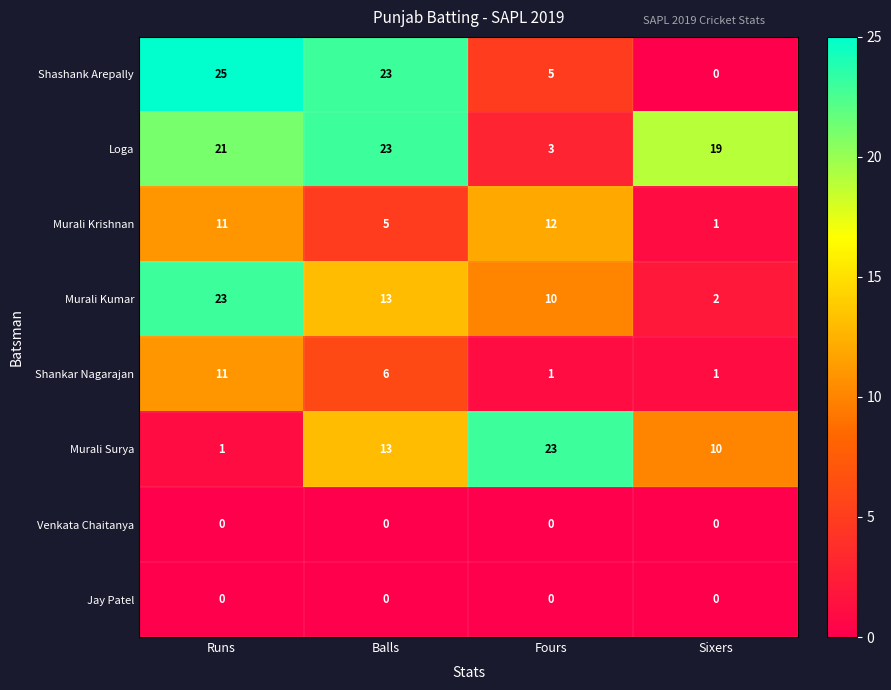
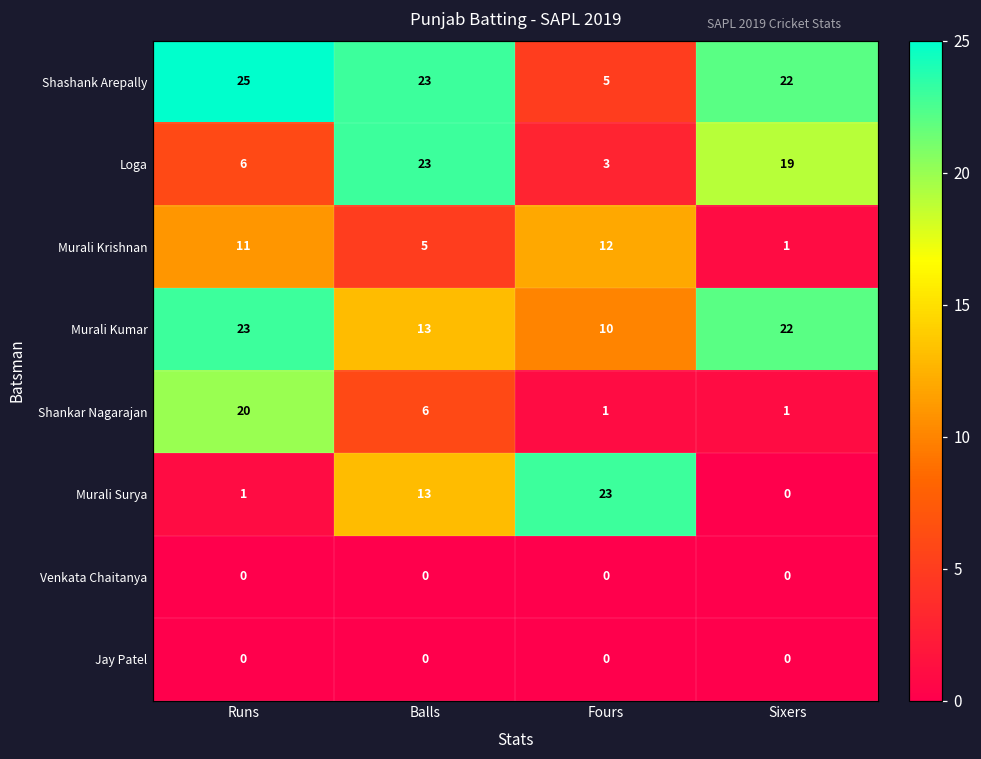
  {
    "Shashank Arepally": {
      "Runs": 25,
      "Balls": 23,
      "Fours": 5,
-     "Sixers": 0
+     "Sixers": 22
    },
    "Loga": {
-     "Runs": 21,
+     "Runs": 6,
      "Balls": 23,
      "Fours": 3,
      "Sixers": 19
    },
    "Murali Krishnan": {
      "Runs": 11,
      "Balls": 5,
      "Fours": 12,
      "Sixers": 1
    },
    "Murali Kumar": {
      "Runs": 23,
      "Balls": 13,
      "Fours": 10,
-     "Sixers": 2
+     "Sixers": 22
    },
    "Shankar Nagarajan": {
-     "Runs": 11,
+     "Runs": 20,
      "Balls": 6,
      "Fours": 1,
      "Sixers": 1
    },
    "Murali Surya": {
      "Runs": 1,
      "Balls": 13,
      "Fours": 23,
-     "Sixers": 10
+     "Sixers": 0
    },
    "Venkata Chaitanya": {
      "Runs": 0,
      "Balls": 0,
      "Fours": 0,
      "Sixers": 0
    },
    "Jay Patel": {
      "Runs": 0,
      "Balls": 0,
      "Fours": 0,
      "Sixers": 0
    }
  }
